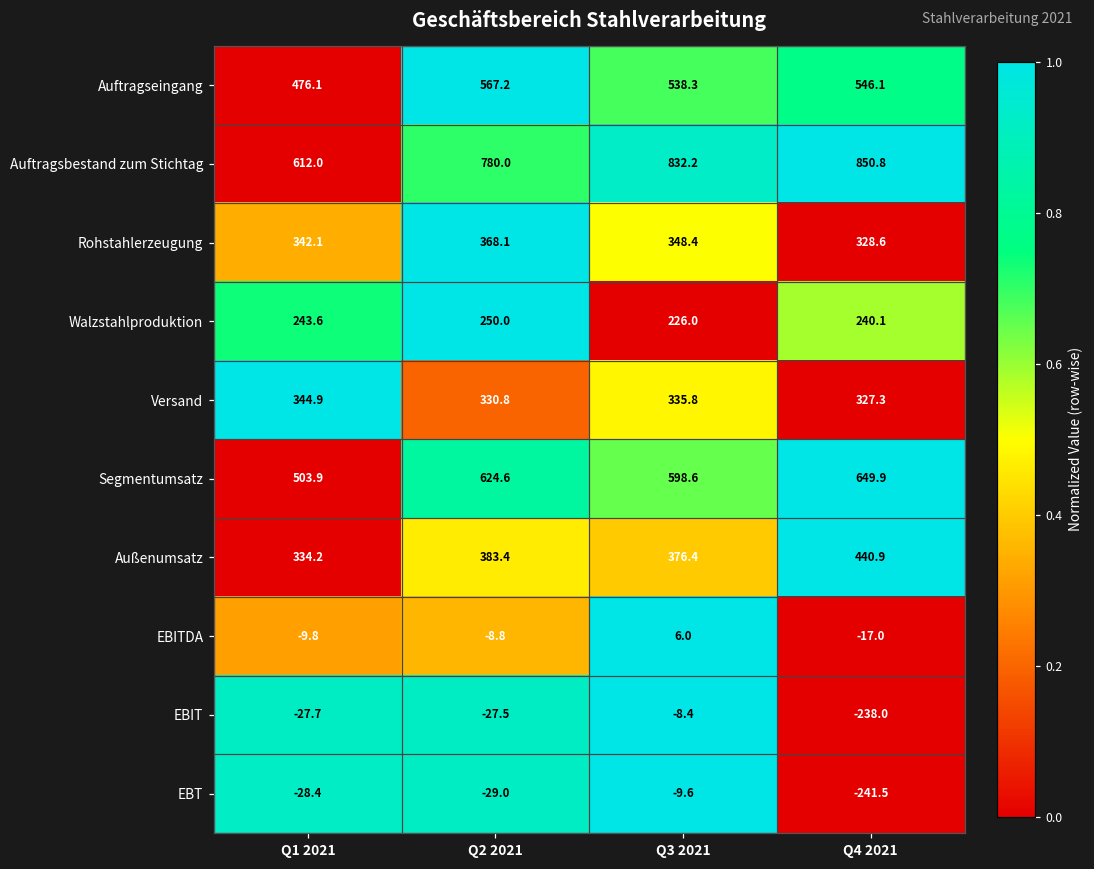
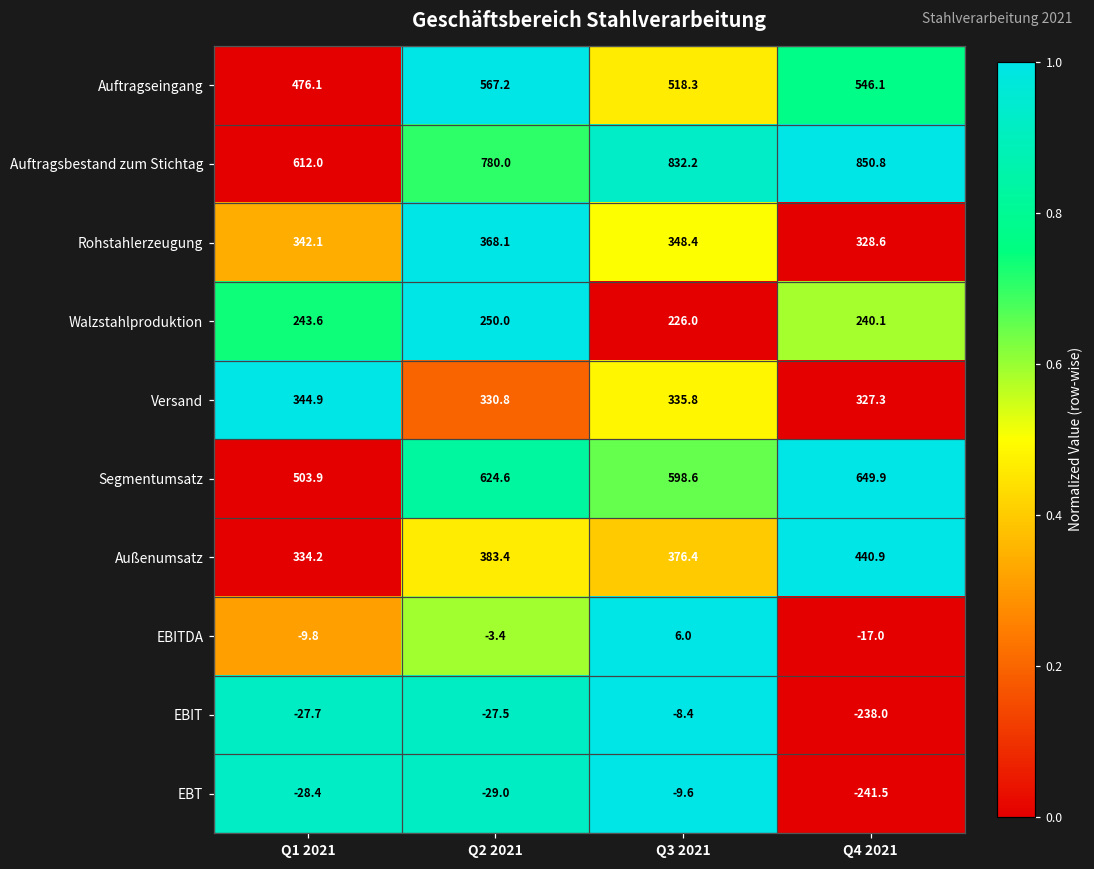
  {
    "Auftragseingang": {
      "Q1 2021": 476.1,
      "Q2 2021": 567.2,
-     "Q3 2021": 538.3,
+     "Q3 2021": 518.3,
      "Q4 2021": 546.1
    },
    "Auftragsbestand zum Stichtag": {
      "Q1 2021": 612.0,
      "Q2 2021": 780.0,
      "Q3 2021": 832.2,
      "Q4 2021": 850.8
    },
    "Rohstahlerzeugung": {
      "Q1 2021": 342.1,
      "Q2 2021": 368.1,
      "Q3 2021": 348.4,
      "Q4 2021": 328.6
    },
    "Walzstahlproduktion": {
      "Q1 2021": 243.6,
      "Q2 2021": 250.0,
      "Q3 2021": 226.0,
      "Q4 2021": 240.1
    },
    "Versand": {
      "Q1 2021": 344.9,
      "Q2 2021": 330.8,
      "Q3 2021": 335.8,
      "Q4 2021": 327.3
    },
    "Segmentumsatz": {
      "Q1 2021": 503.9,
      "Q2 2021": 624.6,
      "Q3 2021": 598.6,
      "Q4 2021": 649.9
    },
    "Außenumsatz": {
      "Q1 2021": 334.2,
      "Q2 2021": 383.4,
      "Q3 2021": 376.4,
      "Q4 2021": 440.9
    },
    "EBITDA": {
      "Q1 2021": -9.8,
-     "Q2 2021": -8.8,
+     "Q2 2021": -3.4,
      "Q3 2021": 6.0,
      "Q4 2021": -17.0
    },
    "EBIT": {
      "Q1 2021": -27.7,
      "Q2 2021": -27.5,
      "Q3 2021": -8.4,
      "Q4 2021": -238.0
    },
    "EBT": {
      "Q1 2021": -28.4,
      "Q2 2021": -29.0,
      "Q3 2021": -9.6,
      "Q4 2021": -241.5
    }
  }
